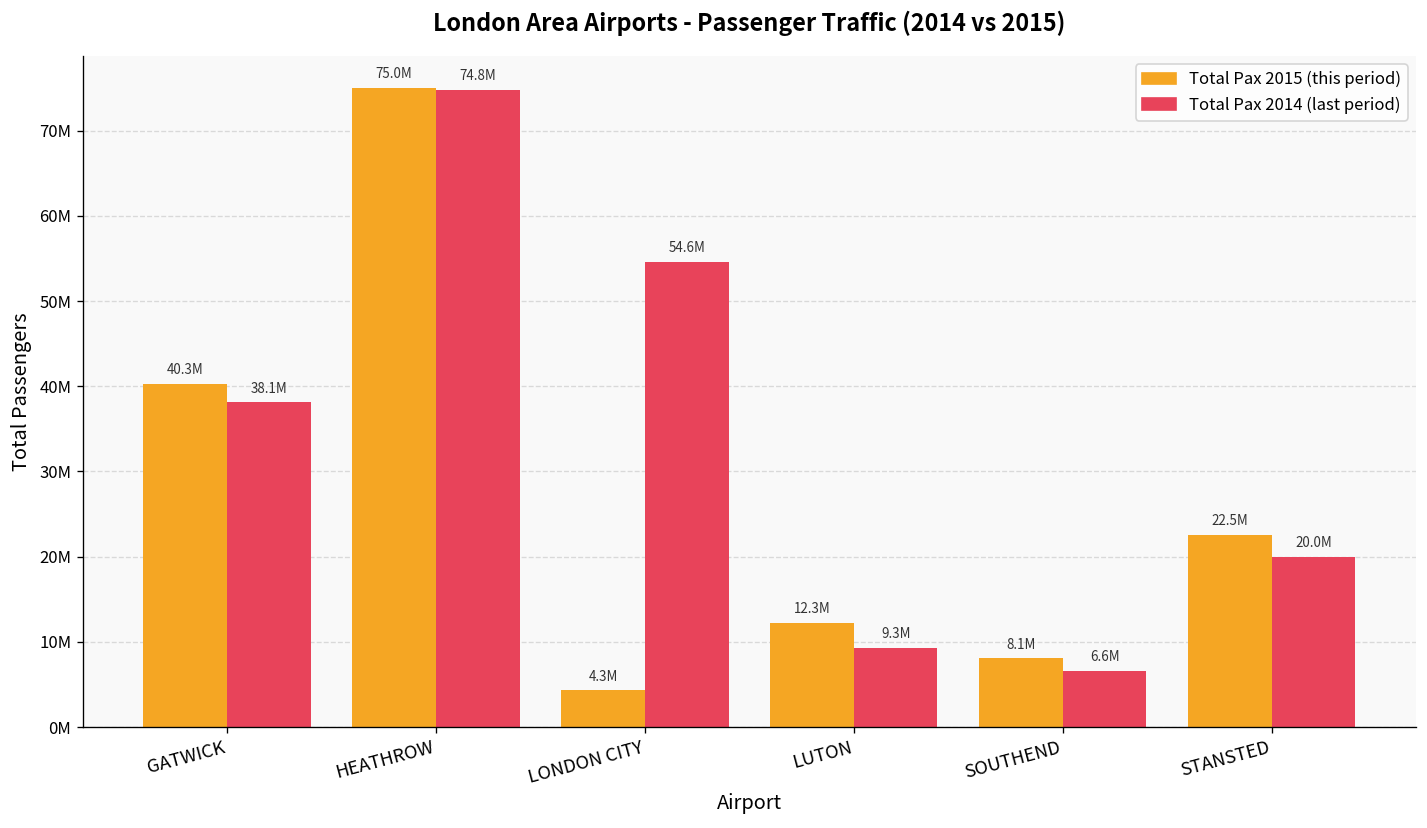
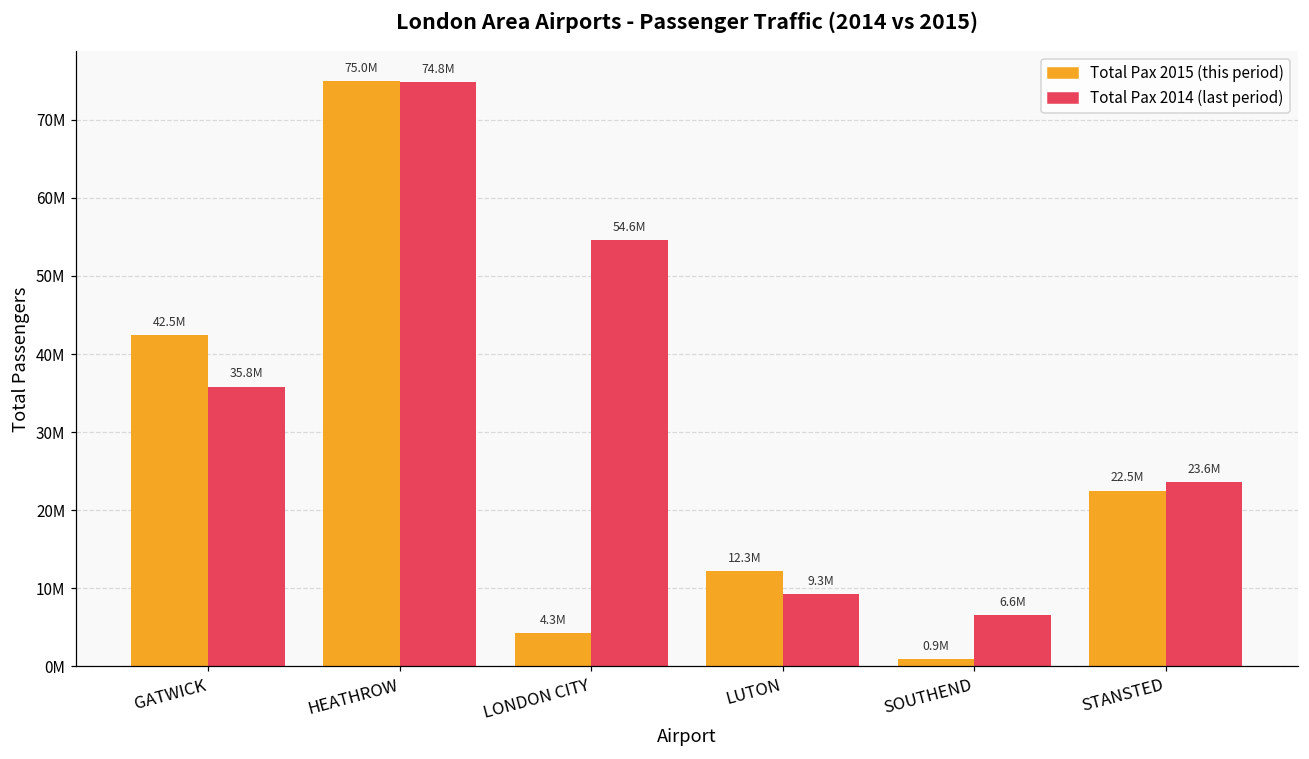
  {
    "Total Pax 2015 (this period)": {
-     "GATWICK": "40.3M",
+     "GATWICK": "42.5M",
      "HEATHROW": "75.0M",
      "LONDON CITY": "4.3M",
      "LUTON": "12.3M",
-     "SOUTHEND": "8.1M",
+     "SOUTHEND": "0.9M",
      "STANSTED": "22.5M"
    },
    "Total Pax 2014 (last period)": {
-     "GATWICK": "38.1M",
+     "GATWICK": "35.8M",
      "HEATHROW": "74.8M",
      "LONDON CITY": "54.6M",
      "LUTON": "9.3M",
      "SOUTHEND": "6.6M",
-     "STANSTED": "20.0M"
+     "STANSTED": "23.6M"
    }
  }
